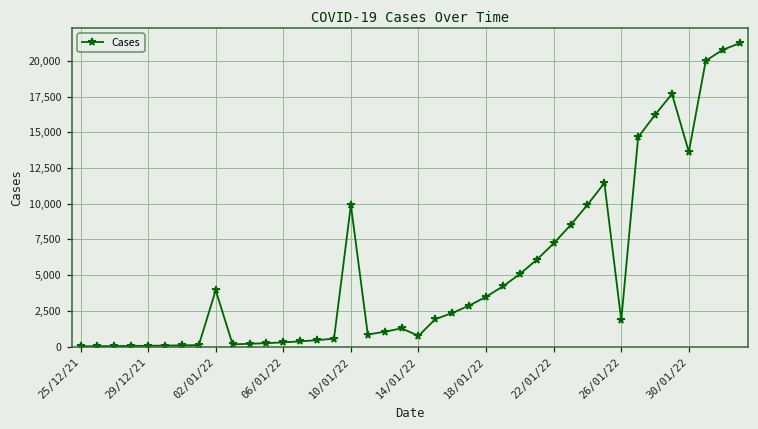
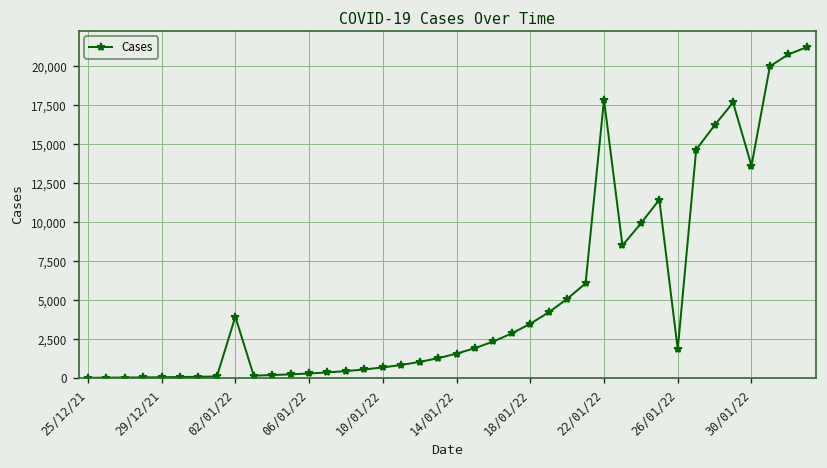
  {
    "25/12/21": "0",
    "29/12/21": "100",
    "02/01/22": "3,900",
    "06/01/22": "300",
-   "10/01/22": "9,900",
-   "14/01/22": "800",
+   "10/01/22": "700",
+   "14/01/22": "1,600",
    "18/01/22": "3,500",
-   "22/01/22": "7,200",
+   "22/01/22": "17,900",
    "26/01/22": "1,800",
    "30/01/22": "13,600"
  }
